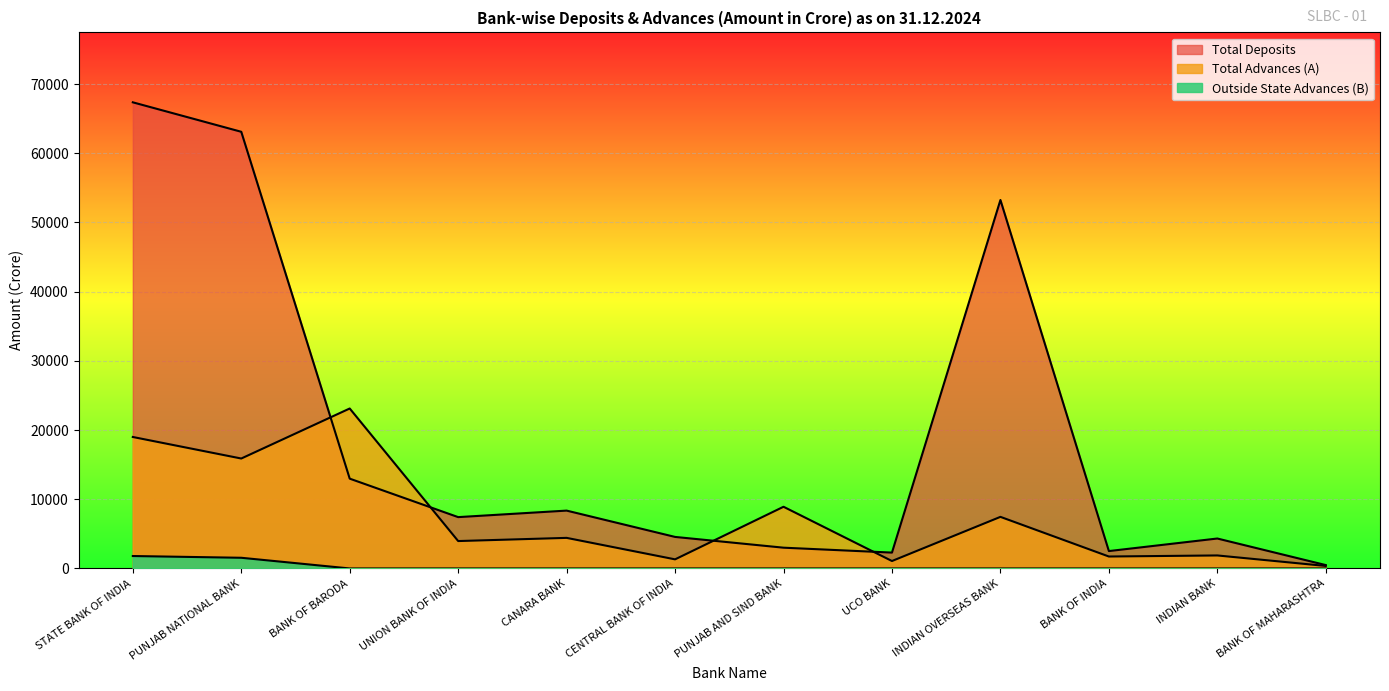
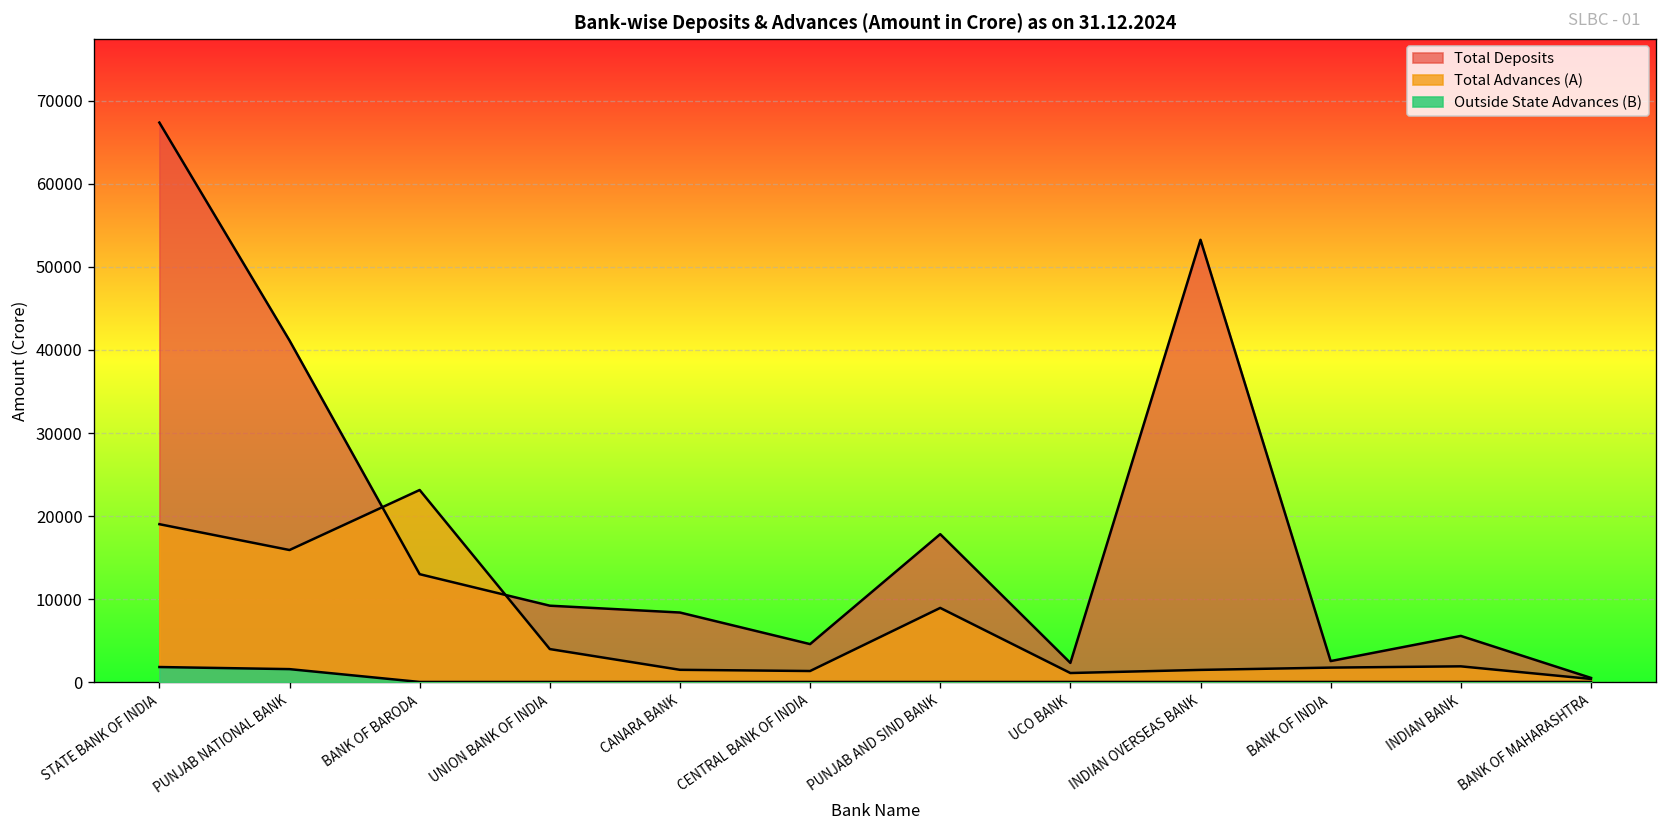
  {
    "Total Deposits": {
      "STATE BANK OF INDIA": 67000,
-     "PUNJAB NATIONAL BANK": 63000,
+     "PUNJAB NATIONAL BANK": 41000,
      "BANK OF BARODA": 13000,
-     "UNION BANK OF INDIA": 7000,
+     "UNION BANK OF INDIA": 9000,
      "CANARA BANK": 8000,
      "CENTRAL BANK OF INDIA": 5000,
-     "PUNJAB AND SIND BANK": 3000,
+     "PUNJAB AND SIND BANK": 18000,
      "UCO BANK": 2000,
      "INDIAN OVERSEAS BANK": 53000,
      "BANK OF INDIA": 3000,
-     "INDIAN BANK": 4000
+     "INDIAN BANK": 6000
    },
    "Total Advances (A)": {
      "STATE BANK OF INDIA": 19000,
      "PUNJAB NATIONAL BANK": 16000,
      "BANK OF BARODA": 23000,
      "UNION BANK OF INDIA": 4000,
-     "CANARA BANK": 4000,
+     "CANARA BANK": 1000,
      "CENTRAL BANK OF INDIA": 1000,
      "PUNJAB AND SIND BANK": 9000,
      "UCO BANK": 1000,
-     "INDIAN OVERSEAS BANK": 7000,
+     "INDIAN OVERSEAS BANK": 1000,
      "BANK OF INDIA": 2000,
      "INDIAN BANK": 2000
    },
    "Outside State Advances (B)": {
      "STATE BANK OF INDIA": 2000,
      "PUNJAB NATIONAL BANK": 2000,
      "BANK OF BARODA": 0,
      "UNION BANK OF INDIA": 0,
      "CANARA BANK": 0,
      "CENTRAL BANK OF INDIA": 0,
      "PUNJAB AND SIND BANK": 0,
      "UCO BANK": 0,
      "INDIAN OVERSEAS BANK": 0,
      "BANK OF INDIA": 0,
      "INDIAN BANK": 0
    }
  }
